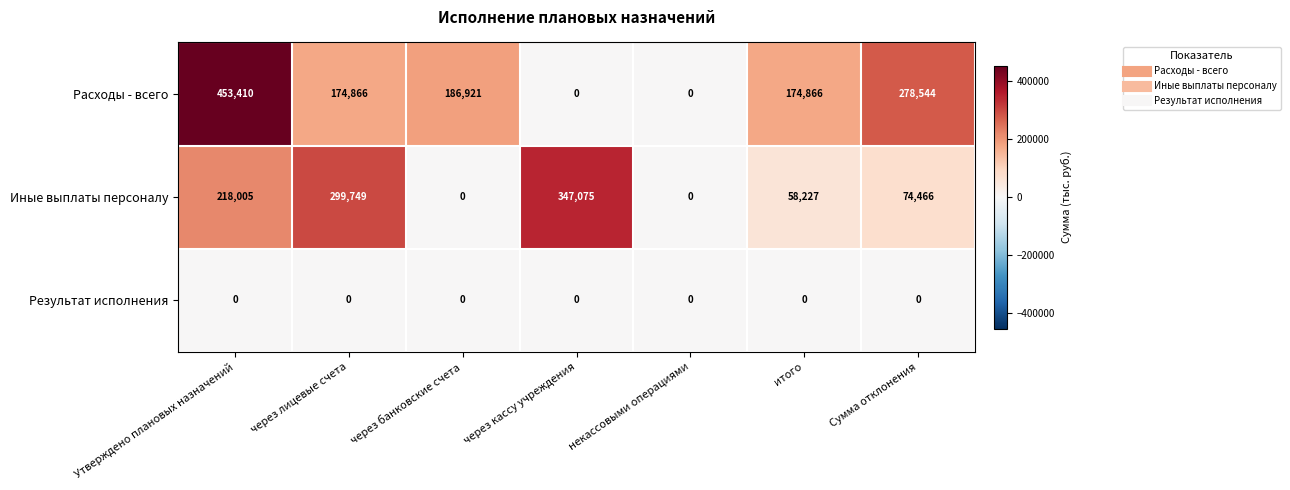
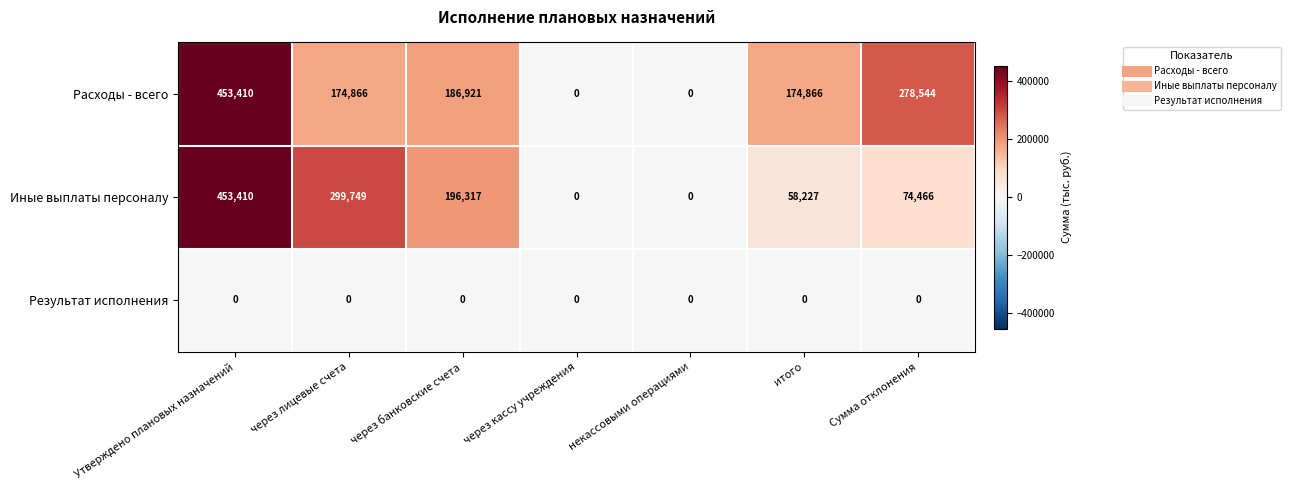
  {
    "Расходы - всего": {
      "Утверждено плановых назначений": "453,410",
      "через лицевые счета": "174,866",
      "через банковские счета": "186,921",
      "через кассу учреждения": "0",
      "некассовыми операциями": "0",
      "итого": "174,866",
      "Сумма отклонения": "278,544"
    },
    "Иные выплаты персоналу": {
-     "Утверждено плановых назначений": "218,005",
+     "Утверждено плановых назначений": "453,410",
      "через лицевые счета": "299,749",
-     "через банковские счета": "0",
-     "через кассу учреждения": "347,075",
+     "через банковские счета": "196,317",
+     "через кассу учреждения": "0",
      "некассовыми операциями": "0",
      "итого": "58,227",
      "Сумма отклонения": "74,466"
    },
    "Результат исполнения": {
      "Утверждено плановых назначений": "0",
      "через лицевые счета": "0",
      "через банковские счета": "0",
      "через кассу учреждения": "0",
      "некассовыми операциями": "0",
      "итого": "0",
      "Сумма отклонения": "0"
    }
  }
